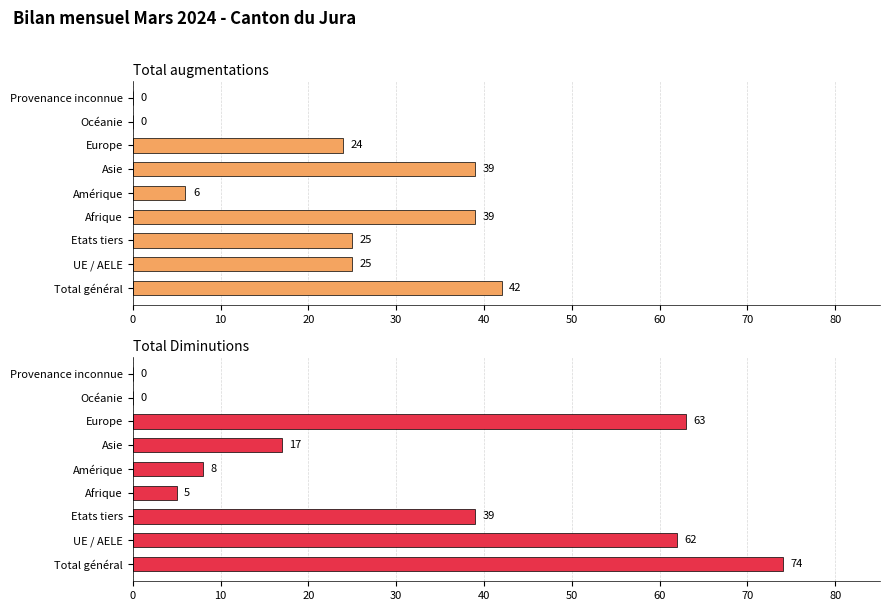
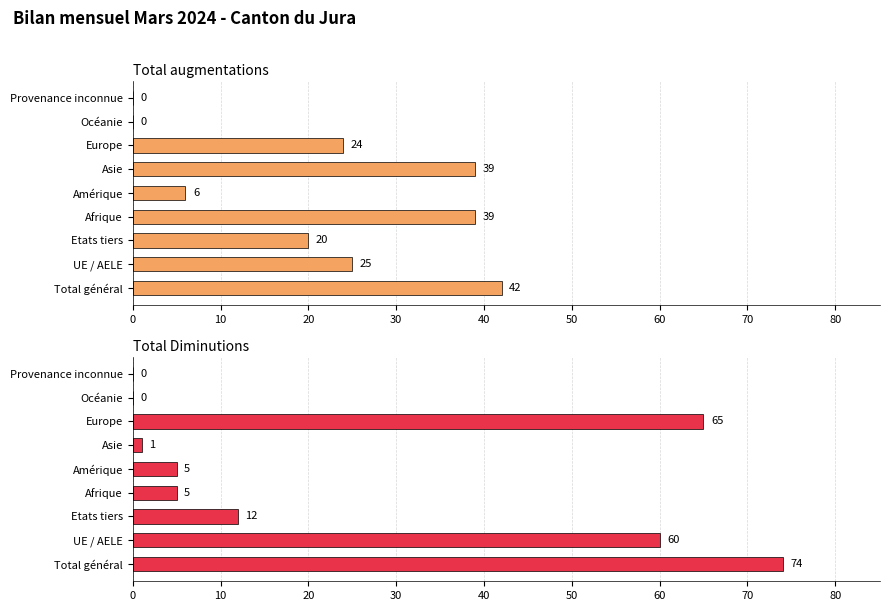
  {
    "Total augmentations": {
      "Provenance inconnue": 0,
      "Océanie": 0,
      "Europe": 24,
      "Asie": 39,
      "Amérique": 6,
      "Afrique": 39,
-     "Etats tiers": 25,
+     "Etats tiers": 20,
      "UE / AELE": 25,
      "Total général": 42
    },
    "Total Diminutions": {
      "Provenance inconnue": 0,
      "Océanie": 0,
-     "Europe": 63,
-     "Asie": 17,
-     "Amérique": 8,
+     "Europe": 65,
+     "Asie": 1,
+     "Amérique": 5,
      "Afrique": 5,
-     "Etats tiers": 39,
-     "UE / AELE": 62,
+     "Etats tiers": 12,
+     "UE / AELE": 60,
      "Total général": 74
    }
  }
